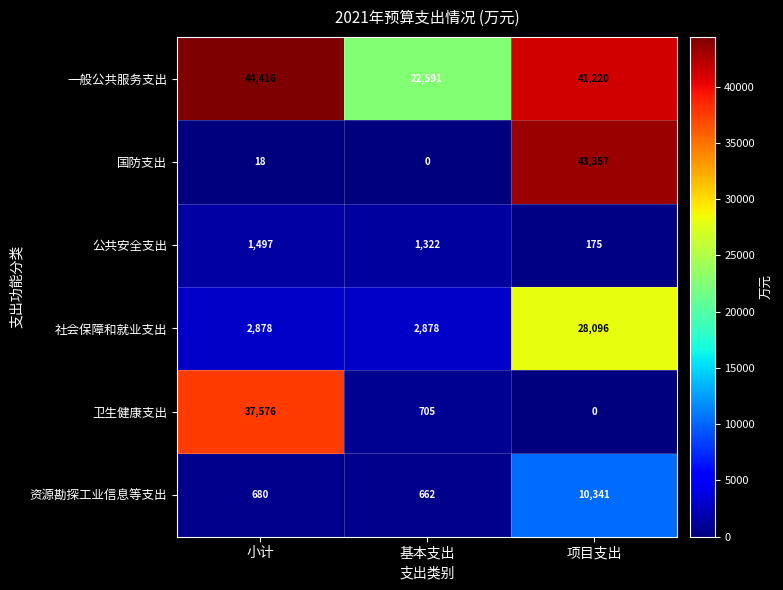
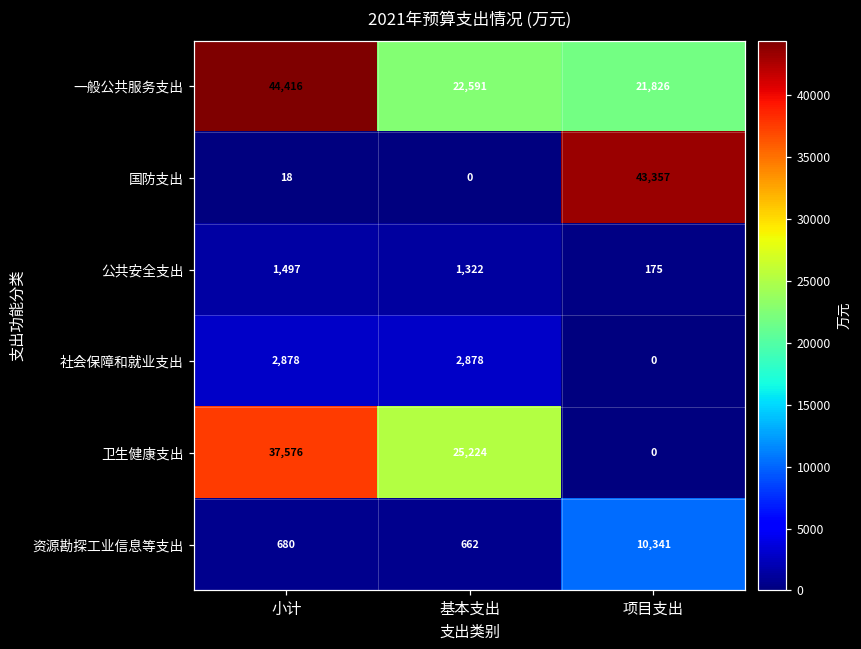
  {
    "一般公共服务支出": {
      "小计": "44,416",
      "基本支出": "22,591",
-     "项目支出": "41,220"
+     "项目支出": "21,826"
    },
    "国防支出": {
      "小计": "18",
      "基本支出": "0",
      "项目支出": "43,357"
    },
    "公共安全支出": {
      "小计": "1,497",
      "基本支出": "1,322",
      "项目支出": "175"
    },
    "社会保障和就业支出": {
      "小计": "2,878",
      "基本支出": "2,878",
-     "项目支出": "28,096"
+     "项目支出": "0"
    },
    "卫生健康支出": {
      "小计": "37,576",
-     "基本支出": "705",
+     "基本支出": "25,224",
      "项目支出": "0"
    },
    "资源勘探工业信息等支出": {
      "小计": "680",
      "基本支出": "662",
      "项目支出": "10,341"
    }
  }
